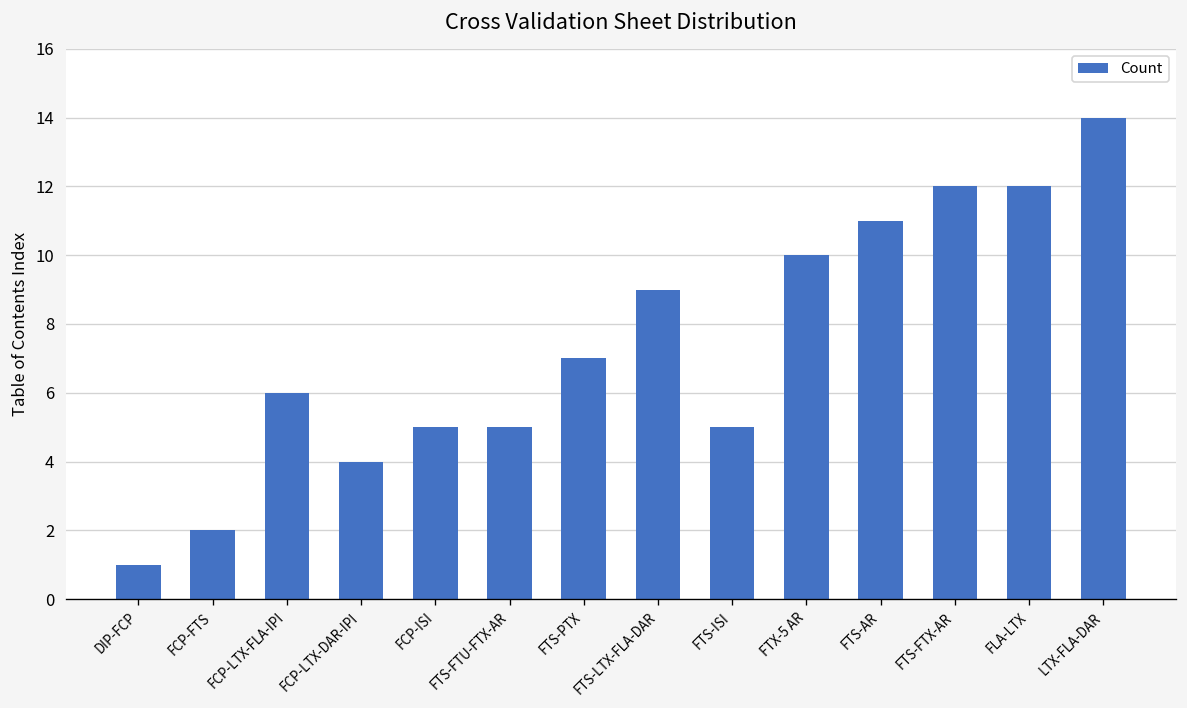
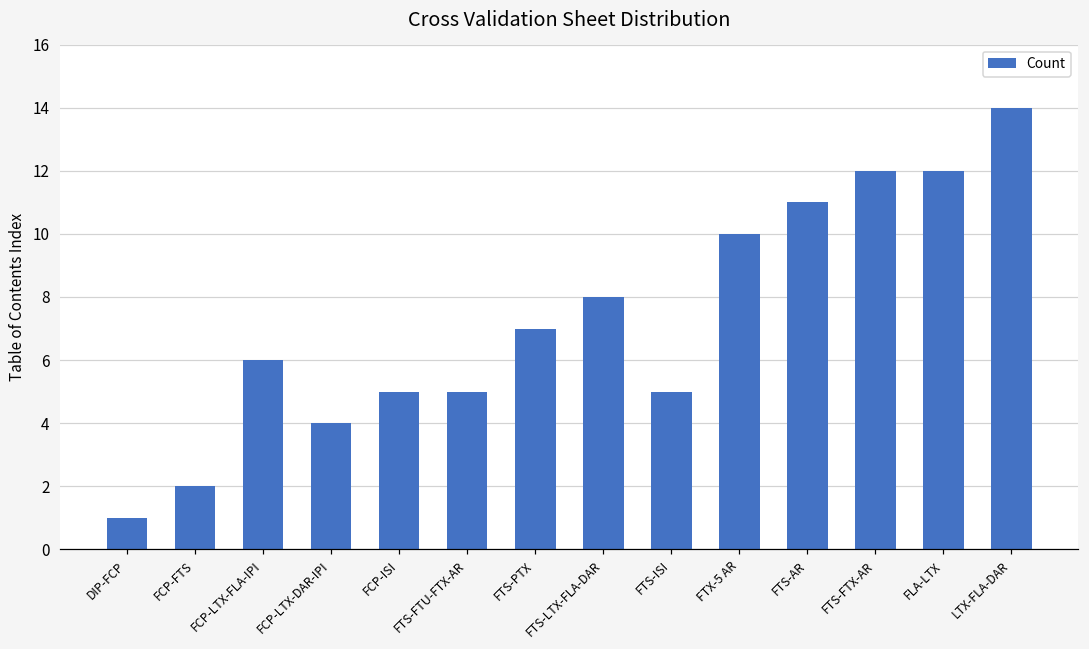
  {
    "DIP-FCP": 1,
    "FCP-FTS": 2,
    "FCP-LTX-FLA-IPI": 6,
    "FCP-LTX-DAR-IPI": 4,
    "FCP-ISI": 5,
    "FTS-FTU-FTX-AR": 5,
    "FTS-PTX": 7,
-   "FTS-LTX-FLA-DAR": 9,
+   "FTS-LTX-FLA-DAR": 8,
    "FTS-ISI": 5,
    "FTX-5 AR": 10,
    "FTS-AR": 11,
    "FTS-FTX-AR": 12,
    "FLA-LTX": 12,
    "LTX-FLA-DAR": 14
  }
